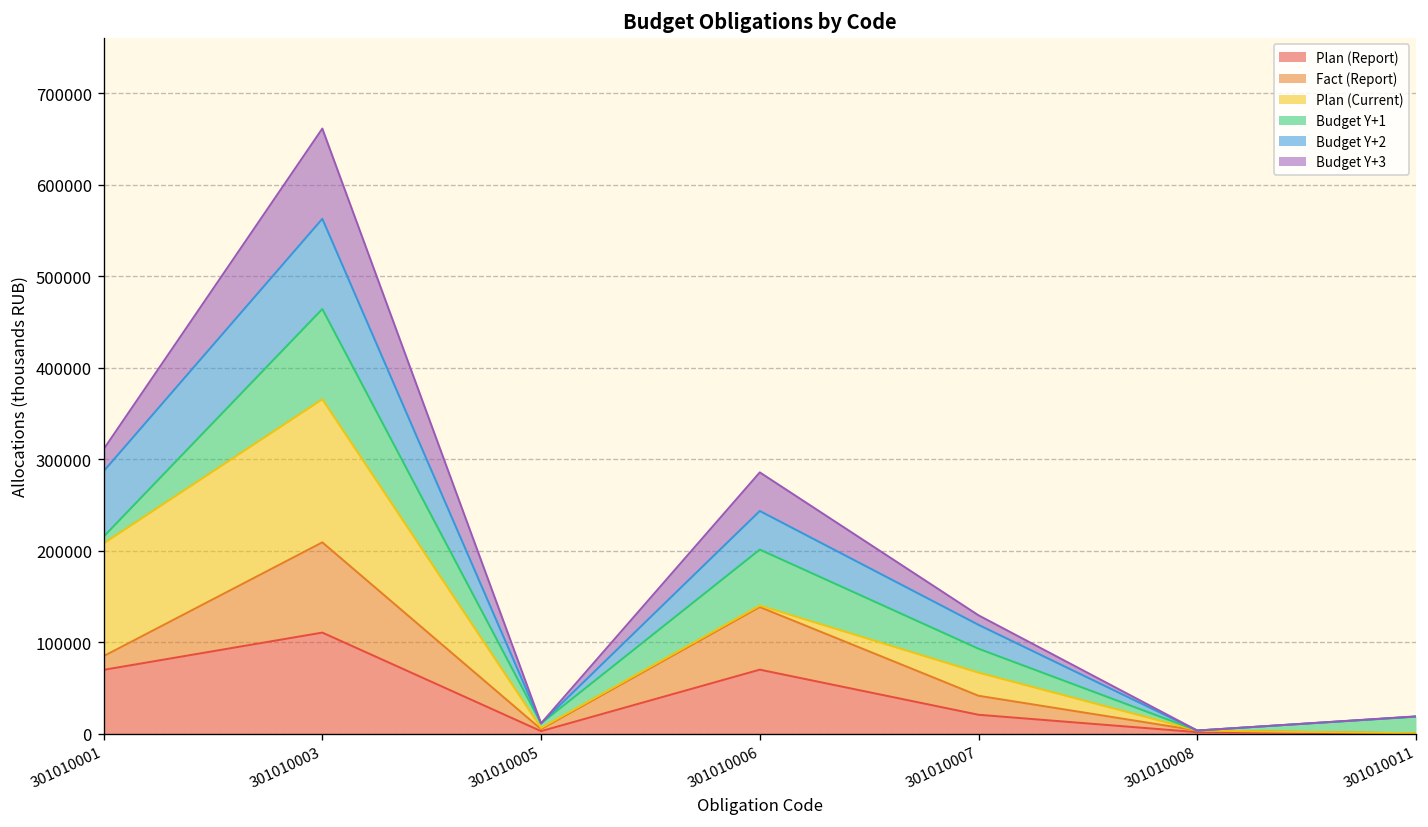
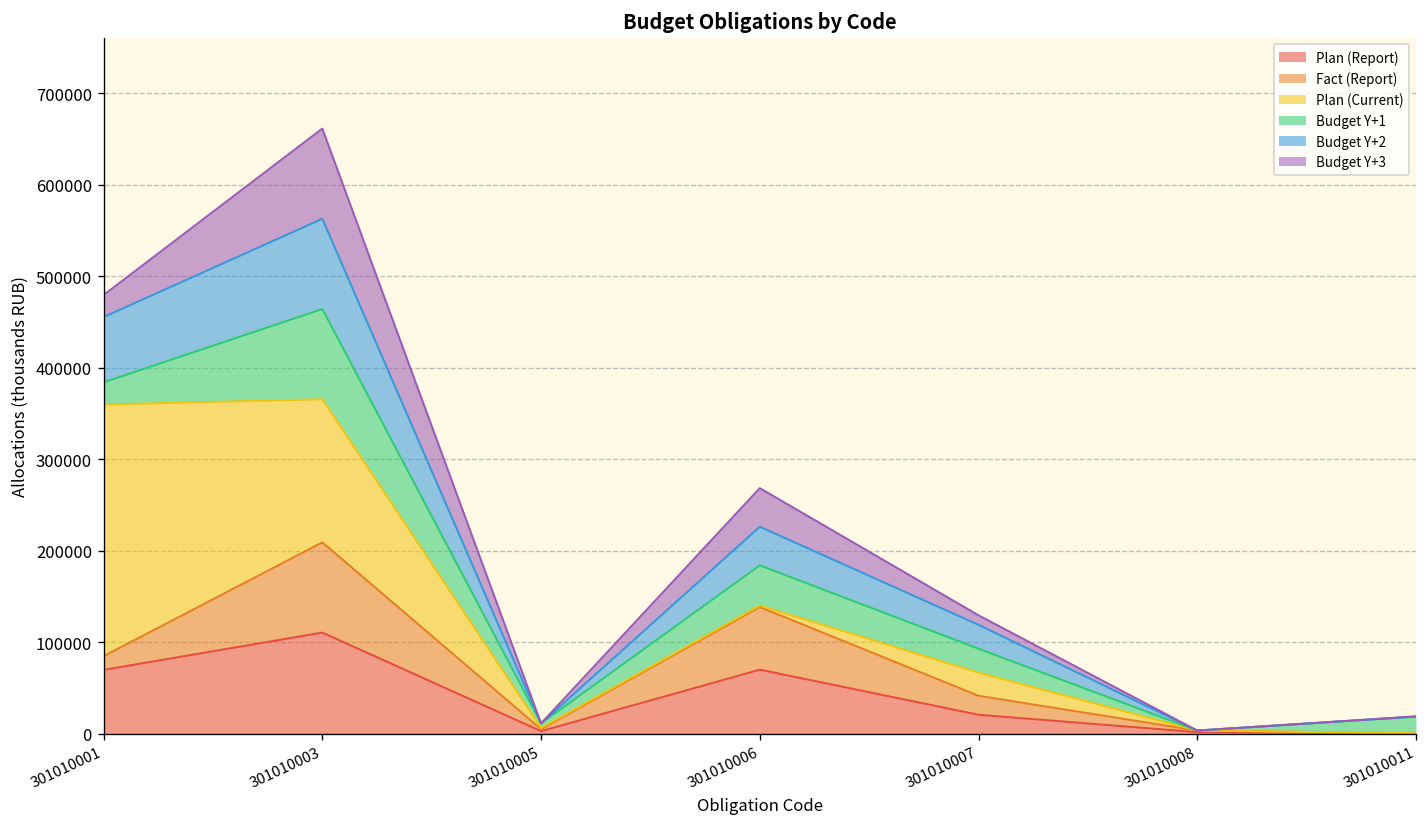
  {
    "Plan (Current)": {
-     "301010001": 120000,
+     "301010001": 270000,
      "301010003": 160000,
      "301010007": 30000
    },
    "Budget Y+1": {
-     "301010001": 10000,
+     "301010001": 20000,
      "301010003": 100000,
-     "301010006": 60000,
+     "301010006": 40000,
      "301010007": 30000
    },
    "Budget Y+2": {
      "301010001": 70000,
      "301010003": 100000,
      "301010006": 40000,
      "301010007": 30000
    },
    "Budget Y+3": {
      "301010001": 20000,
      "301010003": 100000,
      "301010006": 40000,
      "301010007": 10000
    }
  }
